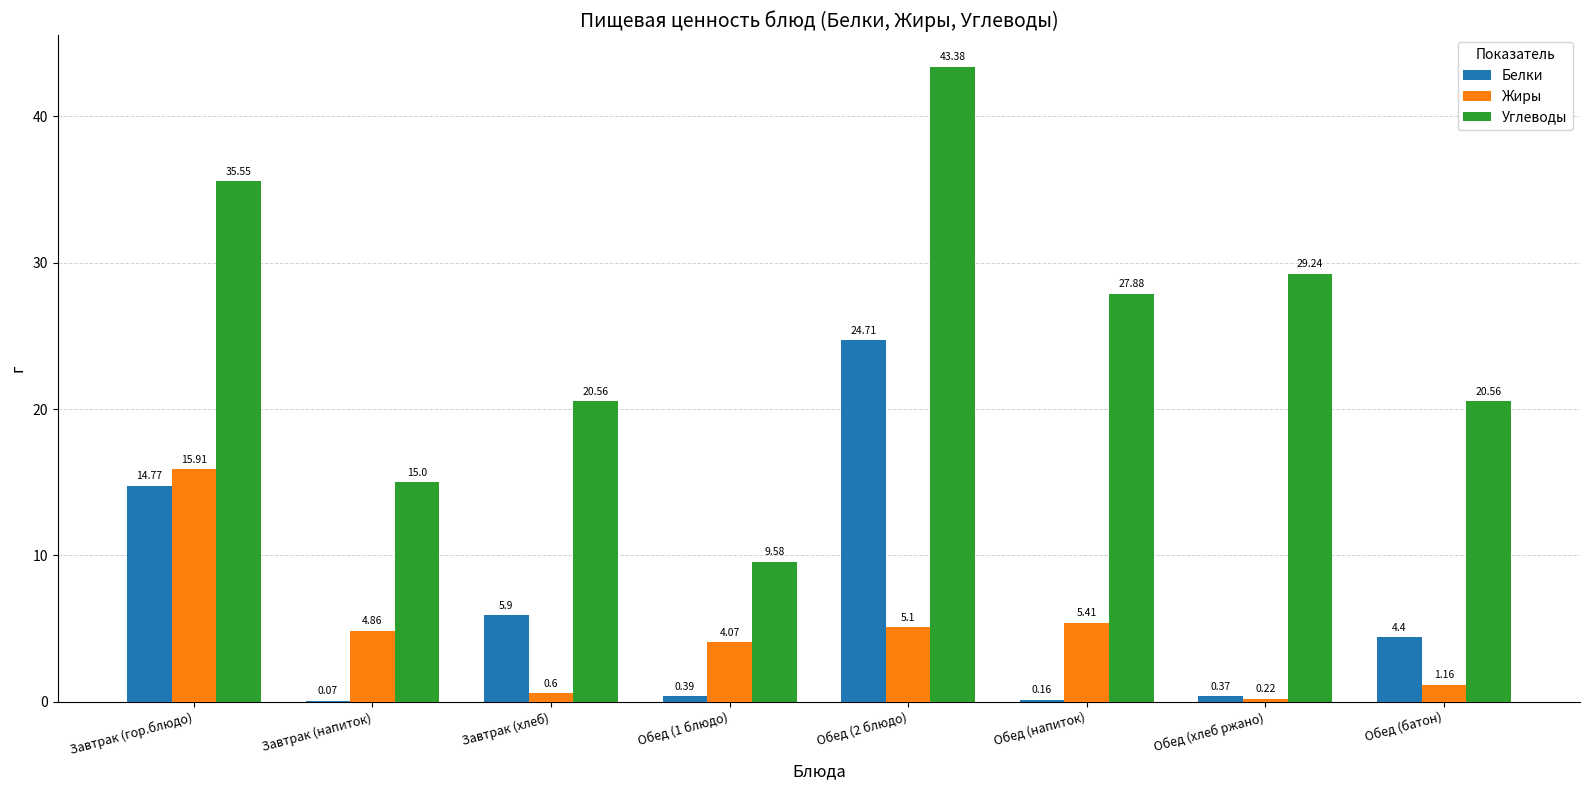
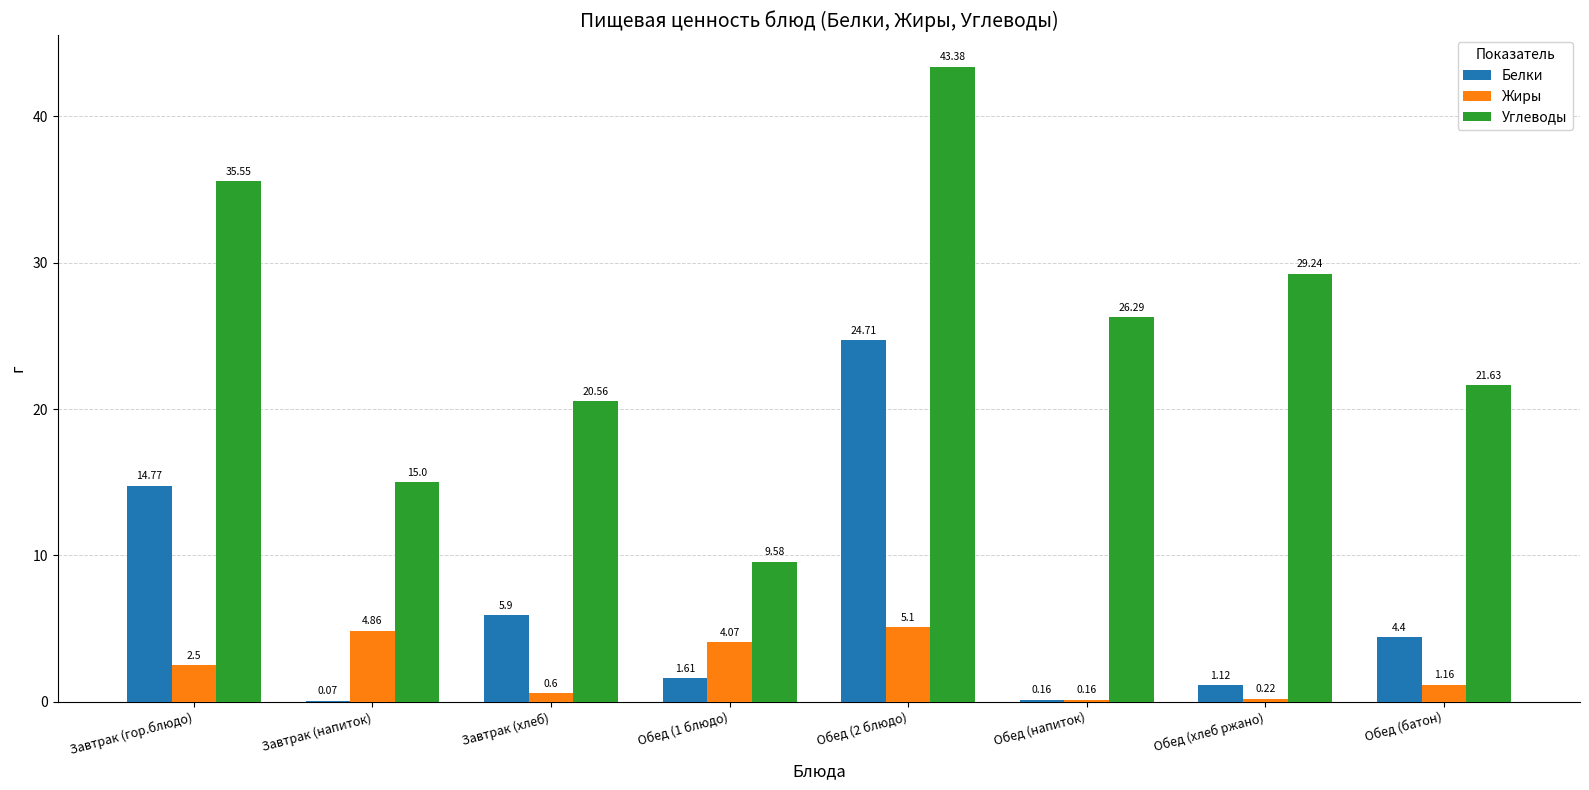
  {
    "Белки": {
      "Завтрак (гор.блюдо)": 14.77,
      "Завтрак (напиток)": 0.07,
      "Завтрак (хлеб)": 5.9,
-     "Обед (1 блюдо)": 0.39,
+     "Обед (1 блюдо)": 1.61,
      "Обед (2 блюдо)": 24.71,
      "Обед (напиток)": 0.16,
-     "Обед (хлеб ржано)": 0.37,
+     "Обед (хлеб ржано)": 1.12,
      "Обед (батон)": 4.4
    },
    "Жиры": {
-     "Завтрак (гор.блюдо)": 15.91,
+     "Завтрак (гор.блюдо)": 2.5,
      "Завтрак (напиток)": 4.86,
      "Завтрак (хлеб)": 0.6,
      "Обед (1 блюдо)": 4.07,
      "Обед (2 блюдо)": 5.1,
-     "Обед (напиток)": 5.41,
+     "Обед (напиток)": 0.16,
      "Обед (хлеб ржано)": 0.22,
      "Обед (батон)": 1.16
    },
    "Углеводы": {
      "Завтрак (гор.блюдо)": 35.55,
      "Завтрак (напиток)": 15.0,
      "Завтрак (хлеб)": 20.56,
      "Обед (1 блюдо)": 9.58,
      "Обед (2 блюдо)": 43.38,
-     "Обед (напиток)": 27.88,
+     "Обед (напиток)": 26.29,
      "Обед (хлеб ржано)": 29.24,
-     "Обед (батон)": 20.56
+     "Обед (батон)": 21.63
    }
  }
